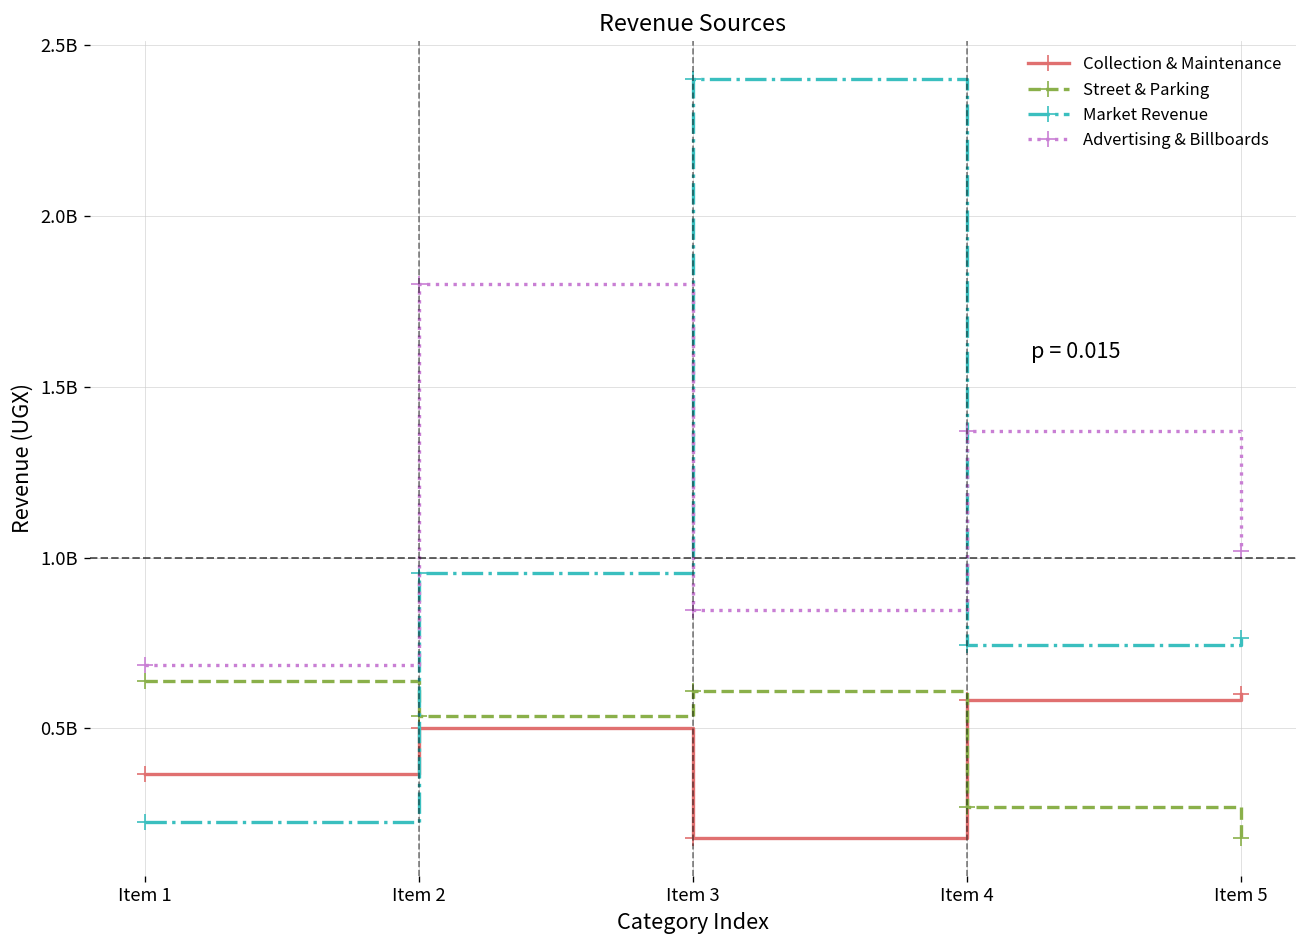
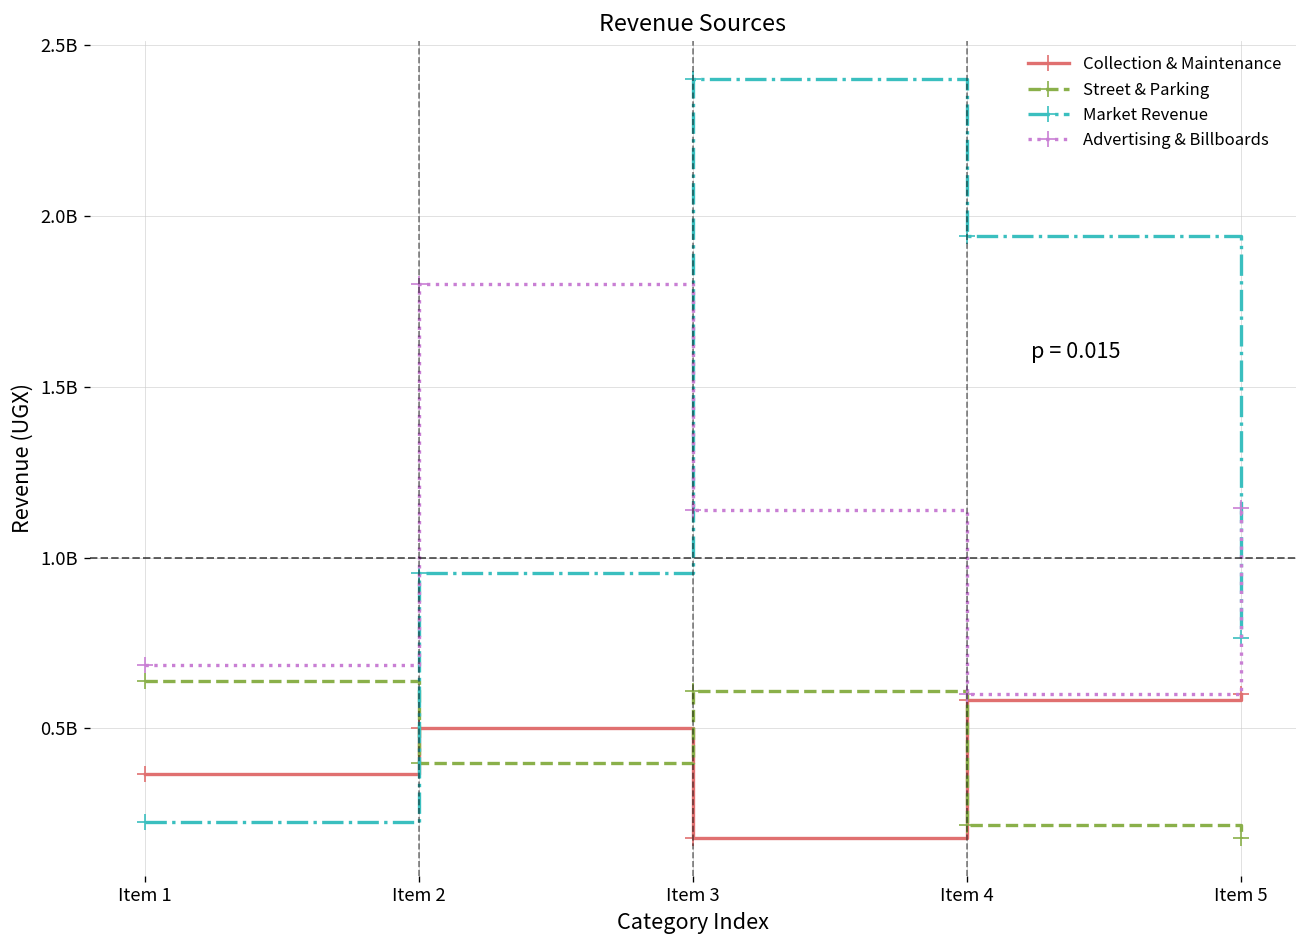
  {
    "Collection & Maintenance": {
      "Item 1": 370000000,
      "Item 2": 500000000,
      "Item 3": 180000000,
      "Item 4": 580000000,
      "Item 5": 600000000
    },
    "Street & Parking": {
      "Item 1": 640000000,
-     "Item 2": 540000000,
+     "Item 2": 400000000,
      "Item 3": 610000000,
-     "Item 4": 270000000,
+     "Item 4": 220000000,
      "Item 5": 180000000
    },
    "Market Revenue": {
      "Item 1": 230000000,
      "Item 2": 950000000,
      "Item 3": 2400000000,
-     "Item 4": 740000000,
+     "Item 4": 1940000000,
      "Item 5": 760000000
    },
    "Advertising & Billboards": {
      "Item 1": 680000000,
      "Item 2": 1800000000,
-     "Item 3": 850000000,
-     "Item 4": 1370000000,
-     "Item 5": 1020000000
+     "Item 3": 1140000000,
+     "Item 4": 600000000,
+     "Item 5": 1140000000
    }
  }
